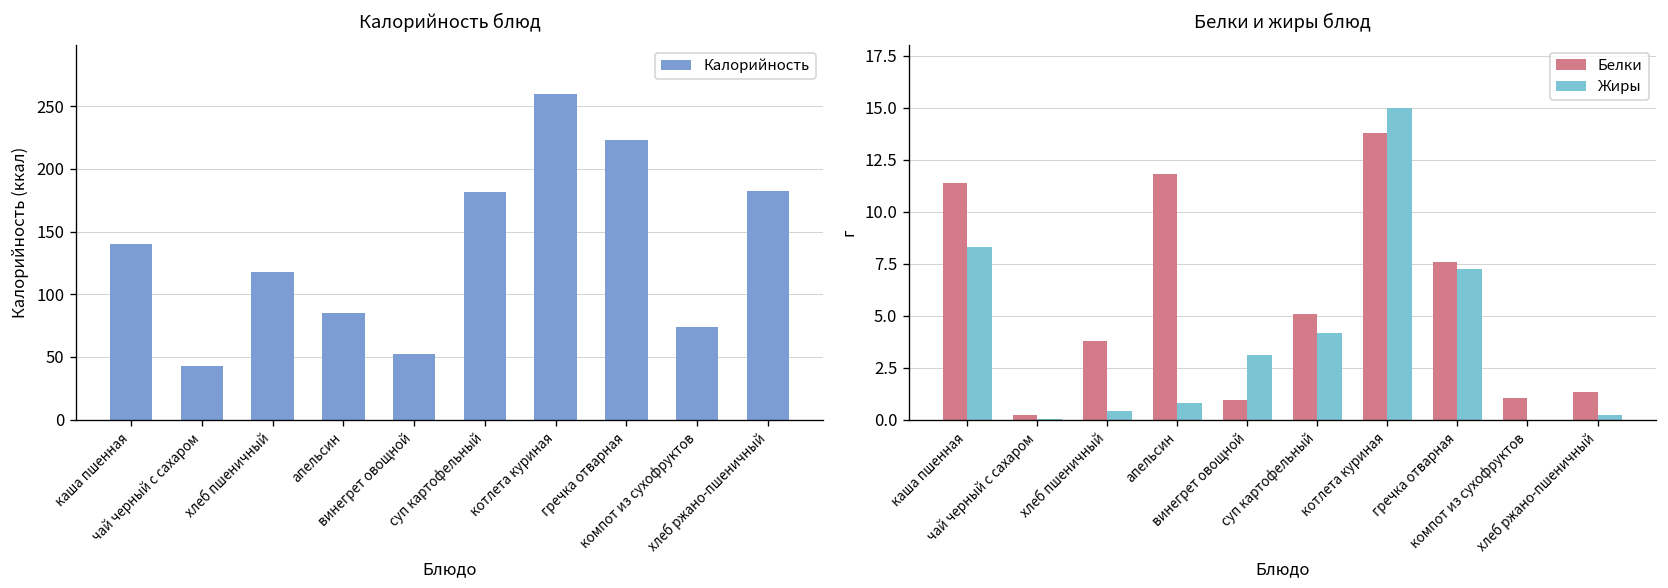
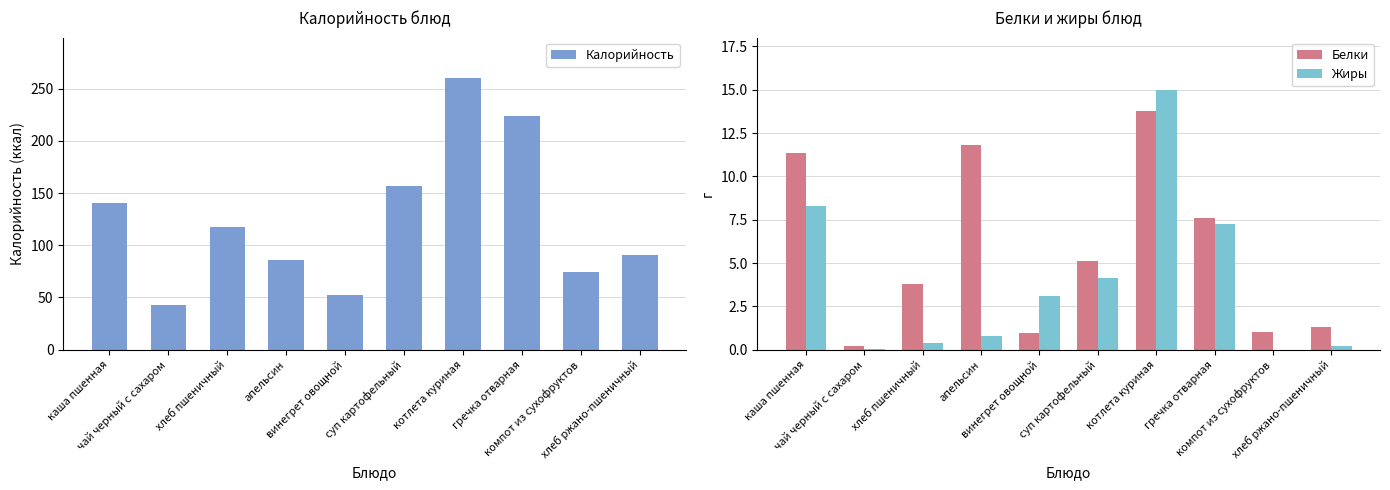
  {
    "Калорийность блюд": {
      "каша пшенная": 140,
      "чай черный с сахаром": 43,
      "хлеб пшеничный": 118,
      "апельсин": 85,
      "винегрет овощной": 53,
-     "суп картофельный": 182,
+     "суп картофельный": 156,
      "котлета куриная": 260,
      "гречка отварная": 223,
      "компот из сухофруктов": 74,
-     "хлеб ржано-пшеничный": 183
+     "хлеб ржано-пшеничный": 91
    },
    "Белки и жиры блюд": {
      "Белки": {
        "каша пшенная": 11.4,
        "чай черный с сахаром": 0.2,
        "хлеб пшеничный": 3.8,
        "апельсин": 11.8,
        "винегрет овощной": 1.0,
        "суп картофельный": 5.1,
        "котлета куриная": 13.8,
        "гречка отварная": 7.6,
        "компот из сухофруктов": 1.0,
        "хлеб ржано-пшеничный": 1.3
      },
      "Жиры": {
        "каша пшенная": 8.3,
        "хлеб пшеничный": 0.4,
        "апельсин": 0.8,
        "винегрет овощной": 3.1,
        "суп картофельный": 4.2,
        "котлета куриная": 15.0,
        "гречка отварная": 7.3,
        "хлеб ржано-пшеничный": 0.2
      }
    }
  }
